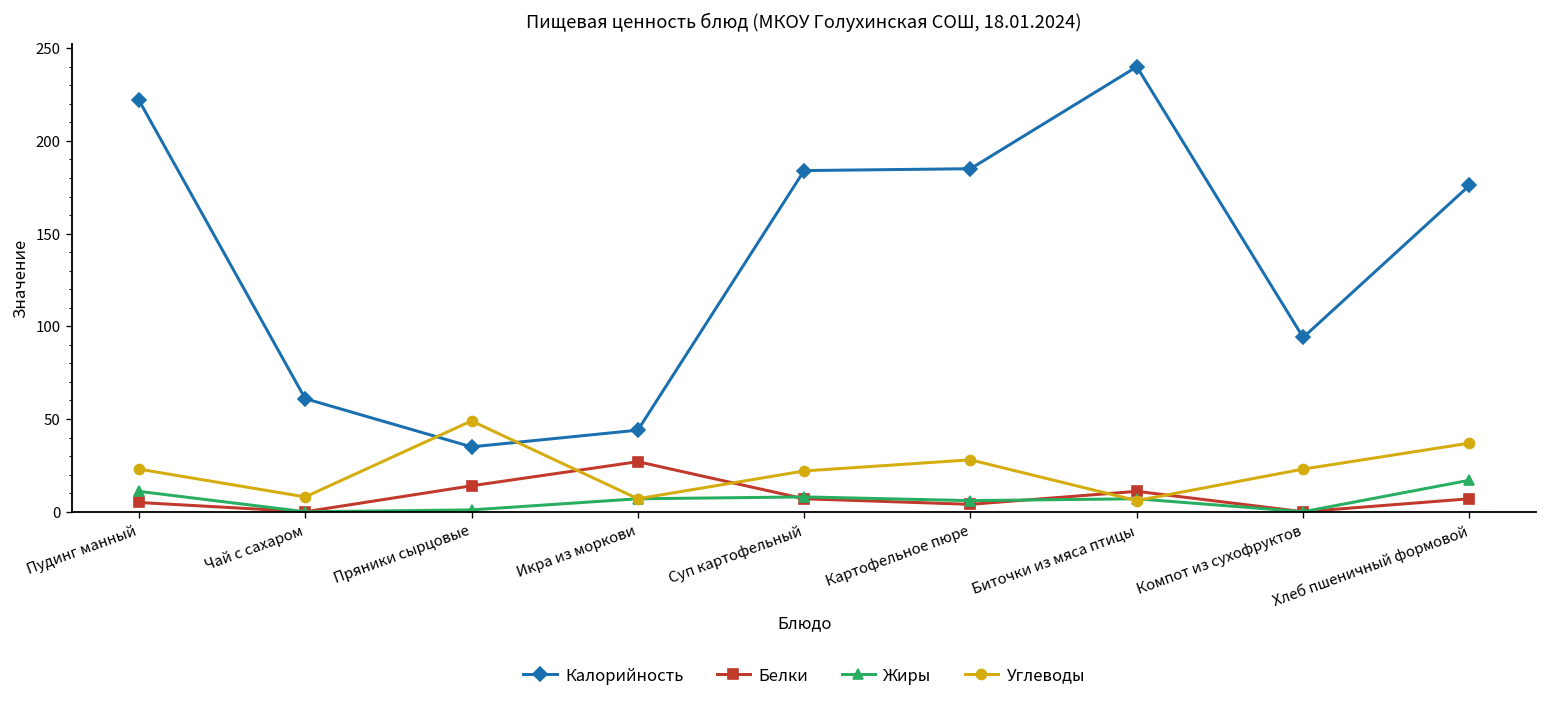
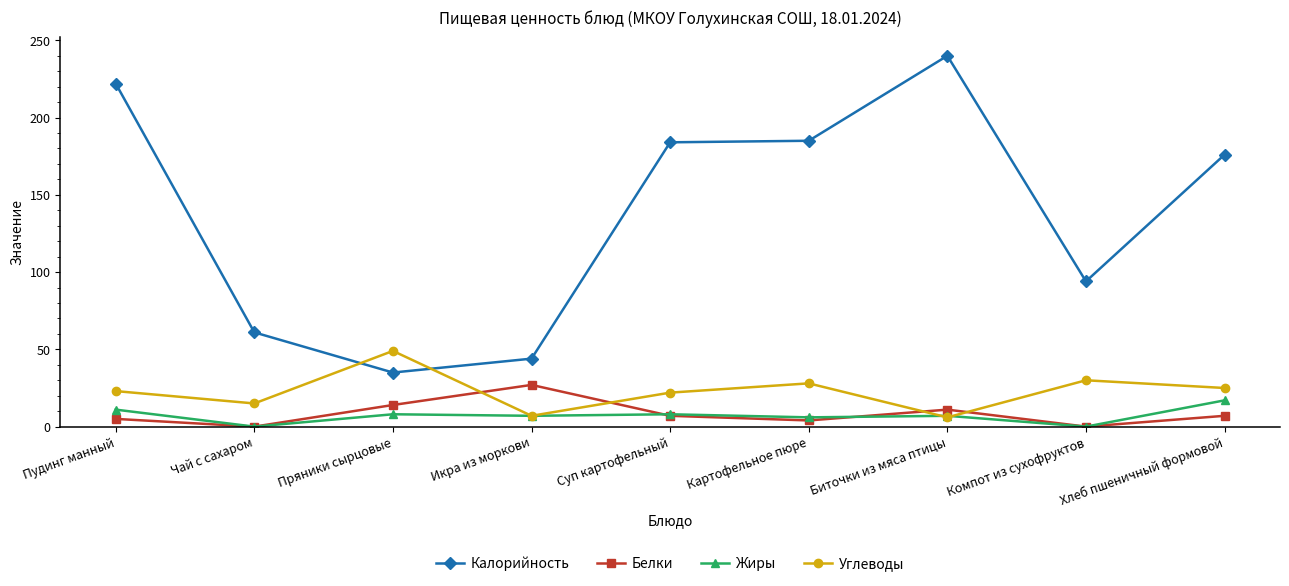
  {
    "Калорийность": {
      "Пудинг манный": 222,
      "Чай с сахаром": 61,
      "Пряники сырцовые": 35,
      "Икра из моркови": 44,
      "Суп картофельный": 184,
      "Картофельное пюре": 185,
      "Биточки из мяса птицы": 240,
      "Компот из сухофруктов": 94,
      "Хлеб пшеничный формовой": 176
    },
    "Белки": {
      "Пудинг манный": 5,
      "Пряники сырцовые": 14,
      "Икра из моркови": 27,
      "Картофельное пюре": 4,
      "Биточки из мяса птицы": 11,
      "Хлеб пшеничный формовой": 7
    },
    "Жиры": {
      "Пудинг манный": 11,
-     "Пряники сырцовые": 1,
+     "Пряники сырцовые": 8,
      "Картофельное пюре": 6,
      "Хлеб пшеничный формовой": 17
    },
    "Углеводы": {
      "Пудинг манный": 23,
-     "Чай с сахаром": 8,
+     "Чай с сахаром": 15,
      "Пряники сырцовые": 49,
      "Суп картофельный": 22,
      "Картофельное пюре": 28,
-     "Компот из сухофруктов": 23,
-     "Хлеб пшеничный формовой": 37
+     "Компот из сухофруктов": 30,
+     "Хлеб пшеничный формовой": 25
    }
  }
